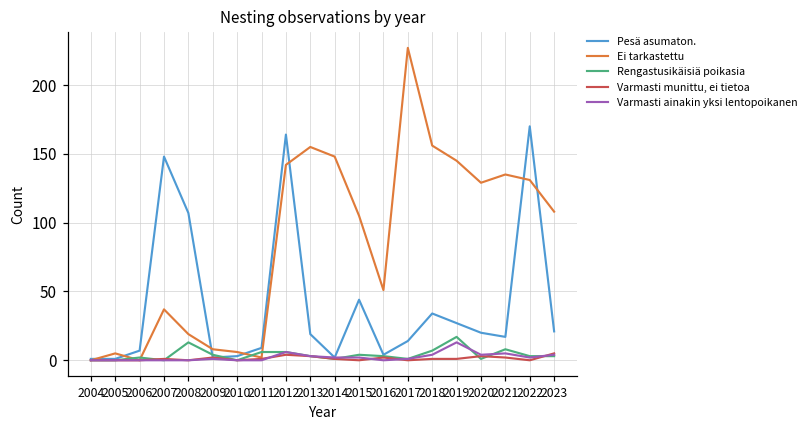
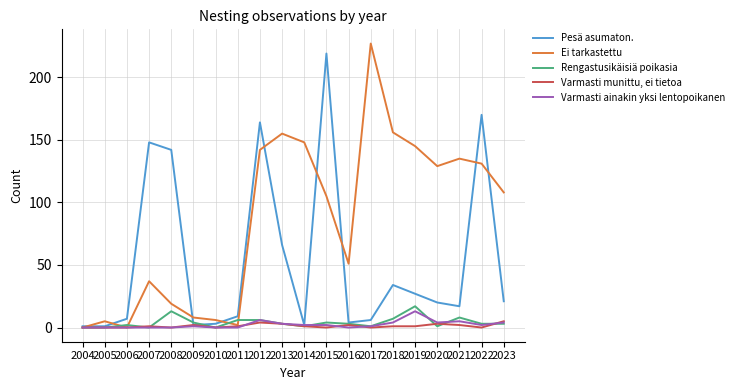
  {
    "Pesä asumaton.": {
      "2006": 7,
      "2007": 148,
-     "2008": 107,
+     "2008": 142,
      "2010": 3,
      "2011": 9,
      "2012": 164,
-     "2013": 19,
-     "2015": 44,
-     "2017": 14,
+     "2013": 66,
+     "2015": 219,
+     "2017": 6,
      "2018": 34,
      "2019": 27,
      "2020": 20,
      "2021": 17,
      "2022": 170,
      "2023": 21
    },
    "Rengastusikäisiä poikasia": {
      "2008": 13,
      "2011": 6,
      "2018": 7,
      "2019": 17,
      "2021": 8
    },
    "Varmasti ainakin yksi lentopoikanen": {
      "2018": 4,
      "2019": 13,
      "2021": 5
    }
  }
